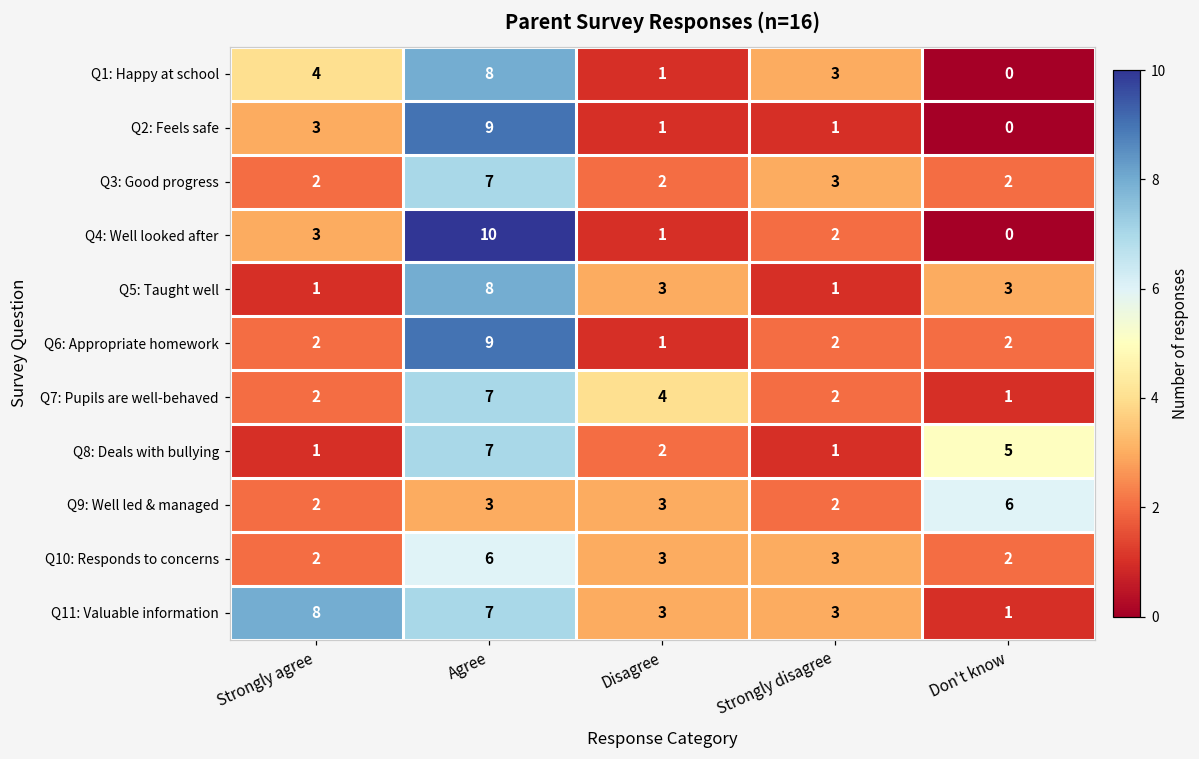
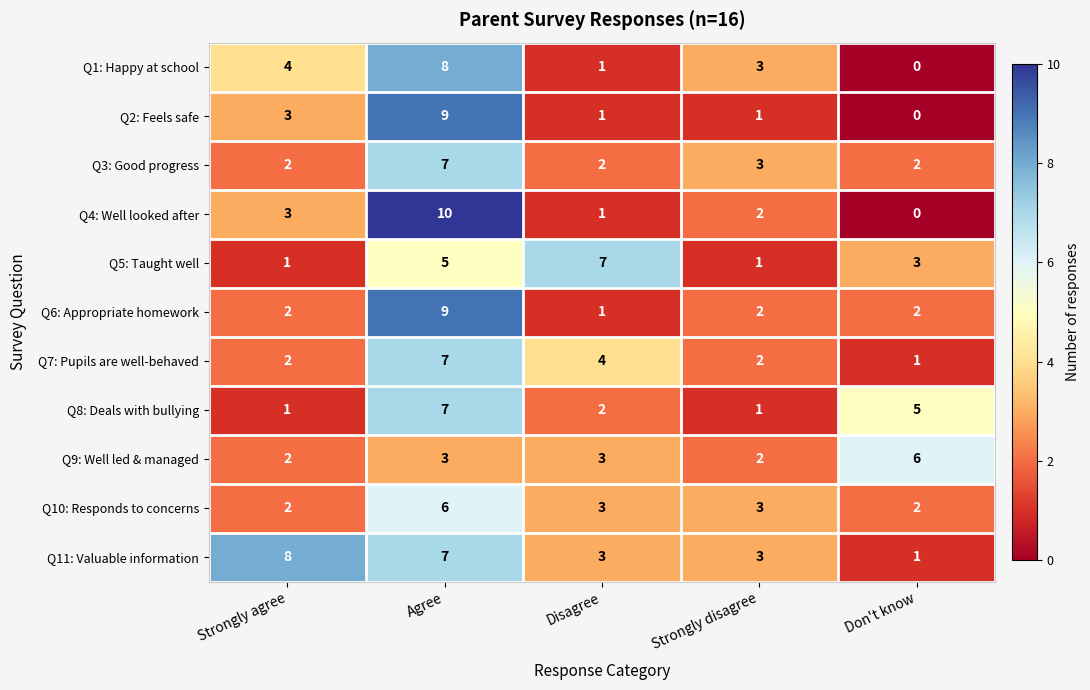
  {
    "Q1: Happy at school": {
      "Strongly agree": 4,
      "Agree": 8,
      "Disagree": 1,
      "Strongly disagree": 3,
      "Don't know": 0
    },
    "Q2: Feels safe": {
      "Strongly agree": 3,
      "Agree": 9,
      "Disagree": 1,
      "Strongly disagree": 1,
      "Don't know": 0
    },
    "Q3: Good progress": {
      "Strongly agree": 2,
      "Agree": 7,
      "Disagree": 2,
      "Strongly disagree": 3,
      "Don't know": 2
    },
    "Q4: Well looked after": {
      "Strongly agree": 3,
      "Agree": 10,
      "Disagree": 1,
      "Strongly disagree": 2,
      "Don't know": 0
    },
    "Q5: Taught well": {
      "Strongly agree": 1,
-     "Agree": 8,
-     "Disagree": 3,
+     "Agree": 5,
+     "Disagree": 7,
      "Strongly disagree": 1,
      "Don't know": 3
    },
    "Q6: Appropriate homework": {
      "Strongly agree": 2,
      "Agree": 9,
      "Disagree": 1,
      "Strongly disagree": 2,
      "Don't know": 2
    },
    "Q7: Pupils are well-behaved": {
      "Strongly agree": 2,
      "Agree": 7,
      "Disagree": 4,
      "Strongly disagree": 2,
      "Don't know": 1
    },
    "Q8: Deals with bullying": {
      "Strongly agree": 1,
      "Agree": 7,
      "Disagree": 2,
      "Strongly disagree": 1,
      "Don't know": 5
    },
    "Q9: Well led & managed": {
      "Strongly agree": 2,
      "Agree": 3,
      "Disagree": 3,
      "Strongly disagree": 2,
      "Don't know": 6
    },
    "Q10: Responds to concerns": {
      "Strongly agree": 2,
      "Agree": 6,
      "Disagree": 3,
      "Strongly disagree": 3,
      "Don't know": 2
    },
    "Q11: Valuable information": {
      "Strongly agree": 8,
      "Agree": 7,
      "Disagree": 3,
      "Strongly disagree": 3,
      "Don't know": 1
    }
  }
